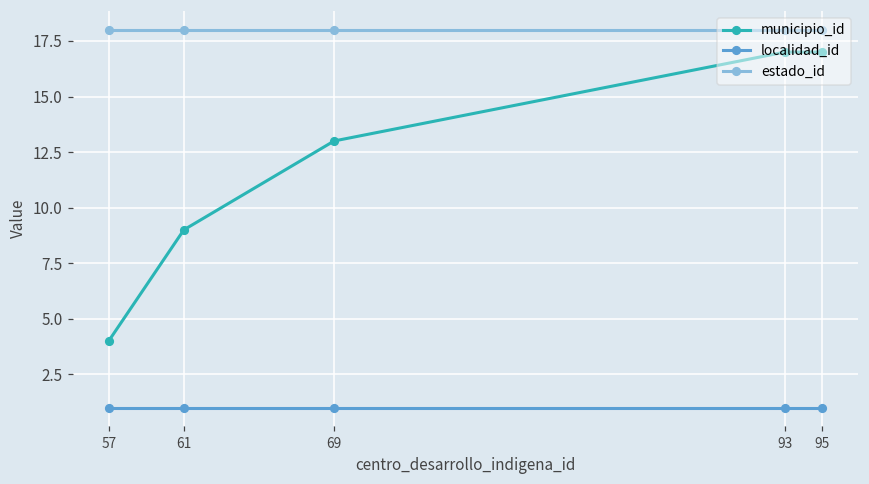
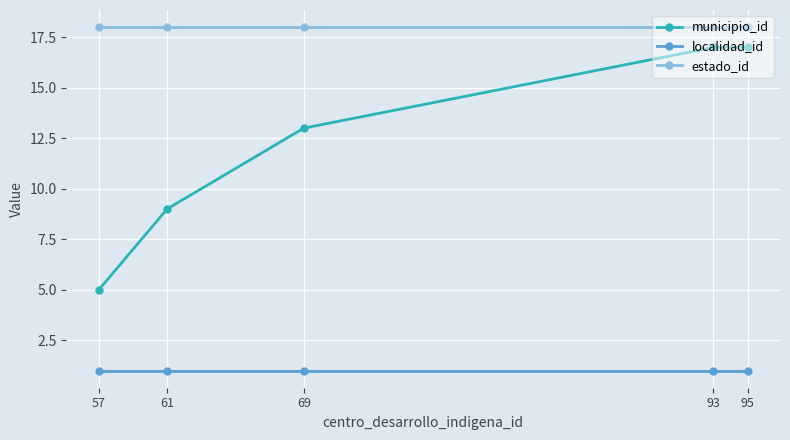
  {
    "municipio_id": {
-     "57": 4,
+     "57": 5,
      "61": 9,
      "69": 13
    }
  }
